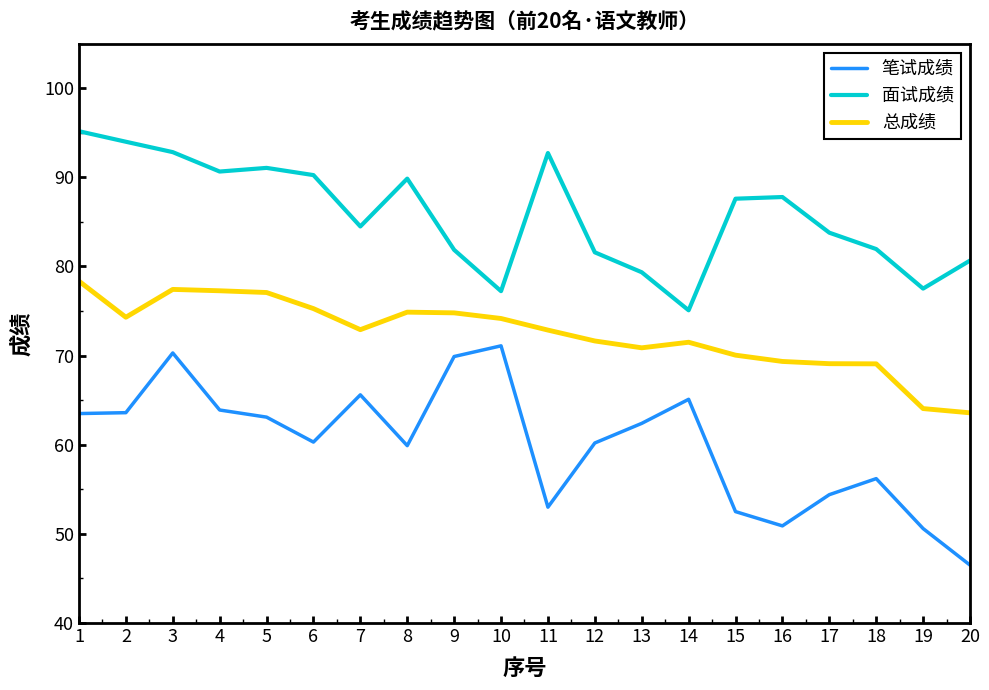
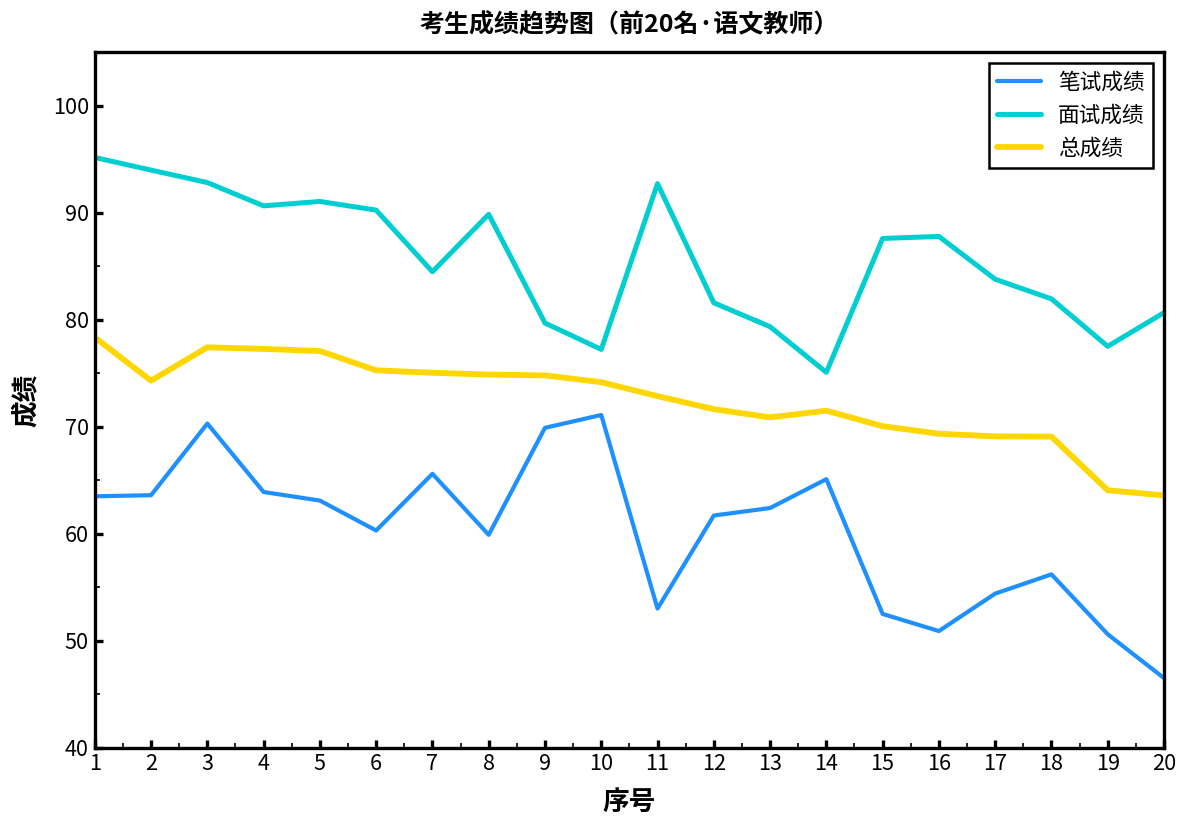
  {
    "笔试成绩": {
      "1": 64,
      "2": 64,
      "3": 70,
      "4": 64,
      "5": 63,
      "6": 60,
      "7": 66,
      "8": 60,
      "9": 70,
      "10": 71,
      "11": 53,
-     "12": 60,
+     "12": 62,
      "13": 62,
      "14": 65,
      "15": 53,
      "16": 51,
      "17": 54,
      "18": 56,
      "19": 51,
      "20": 47
    },
    "面试成绩": {
      "1": 95,
      "2": 94,
      "3": 93,
      "4": 91,
      "5": 91,
      "6": 90,
      "7": 84,
      "8": 90,
-     "9": 82,
+     "9": 80,
      "10": 77,
      "11": 93,
      "12": 82,
      "13": 79,
      "14": 75,
      "15": 88,
      "16": 88,
      "17": 84,
      "18": 82,
      "19": 78,
      "20": 81
    },
    "总成绩": {
      "1": 78,
      "2": 74,
      "3": 77,
      "4": 77,
      "5": 77,
      "6": 75,
-     "7": 73,
+     "7": 75,
      "8": 75,
      "9": 75,
      "10": 74,
      "11": 73,
      "12": 72,
      "13": 71,
      "14": 72,
      "15": 70,
      "16": 69,
      "17": 69,
      "18": 69,
      "19": 64,
      "20": 64
    }
  }
